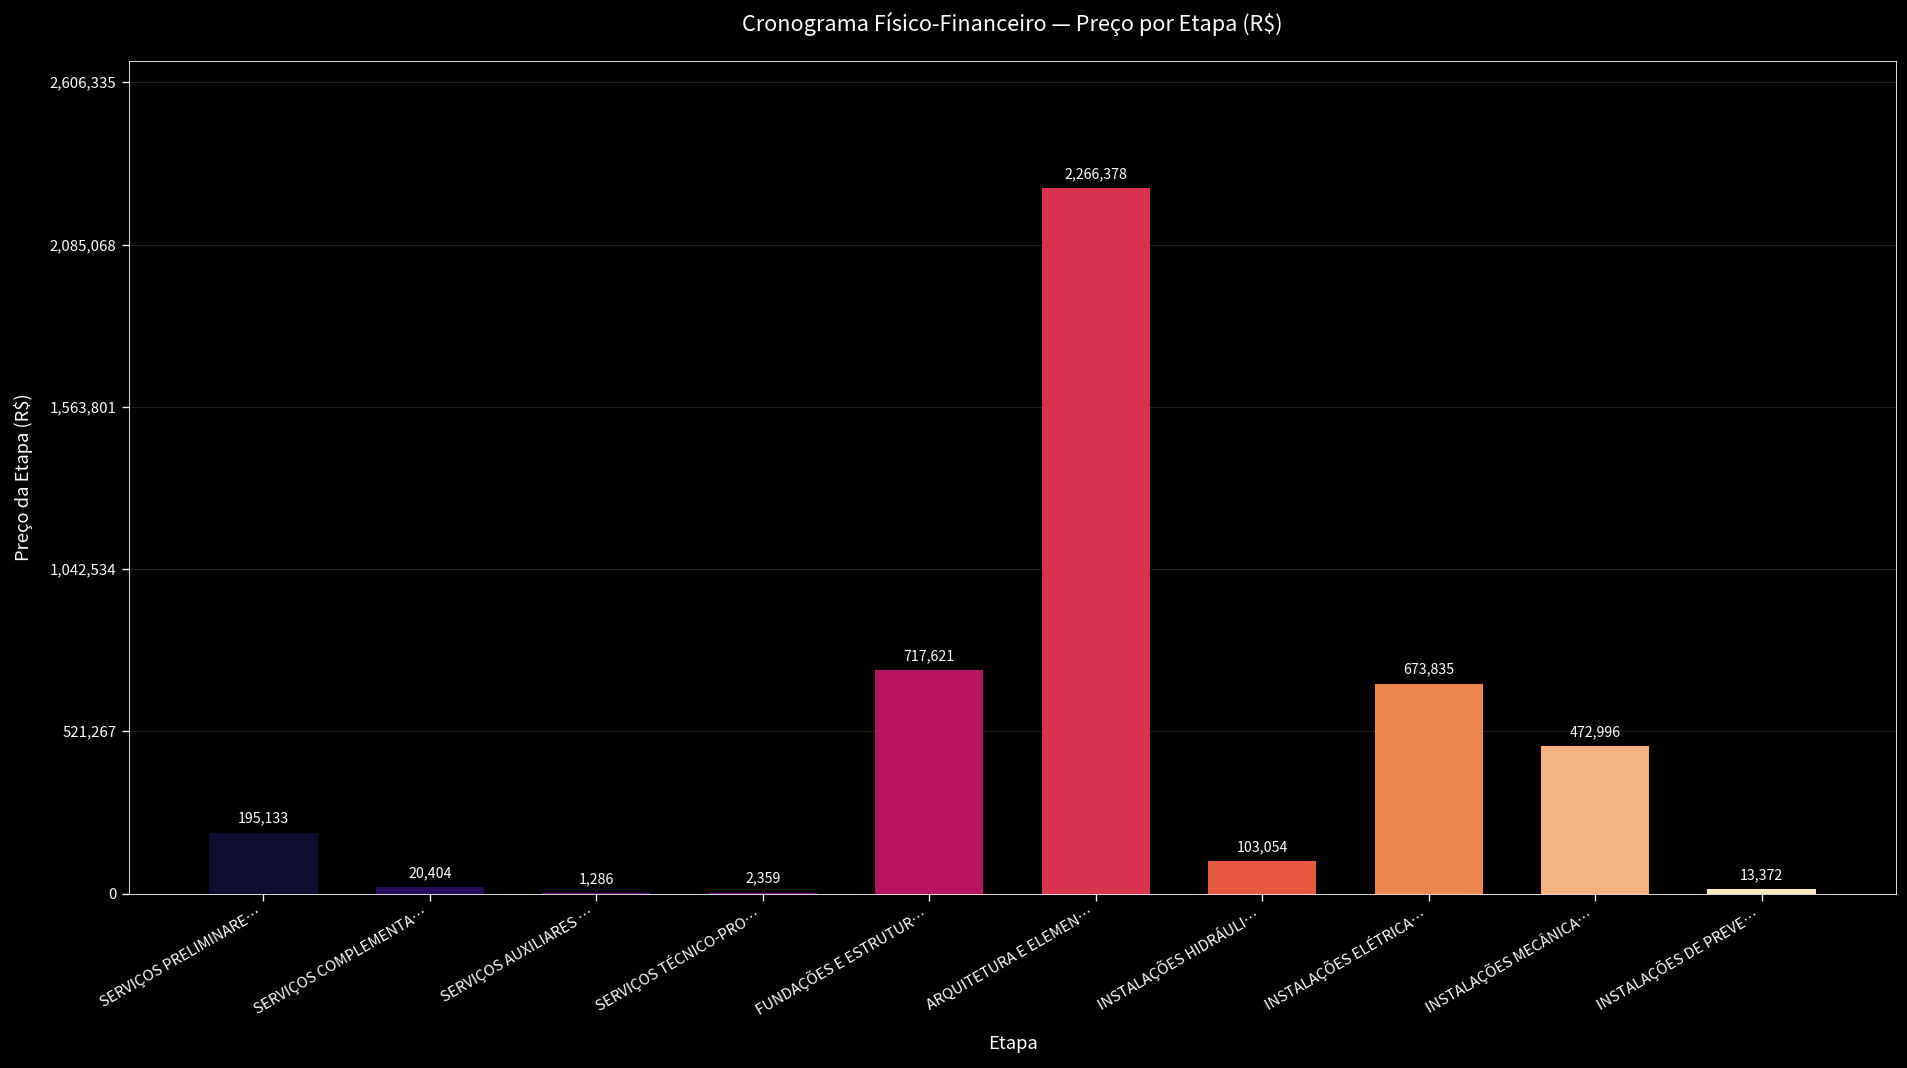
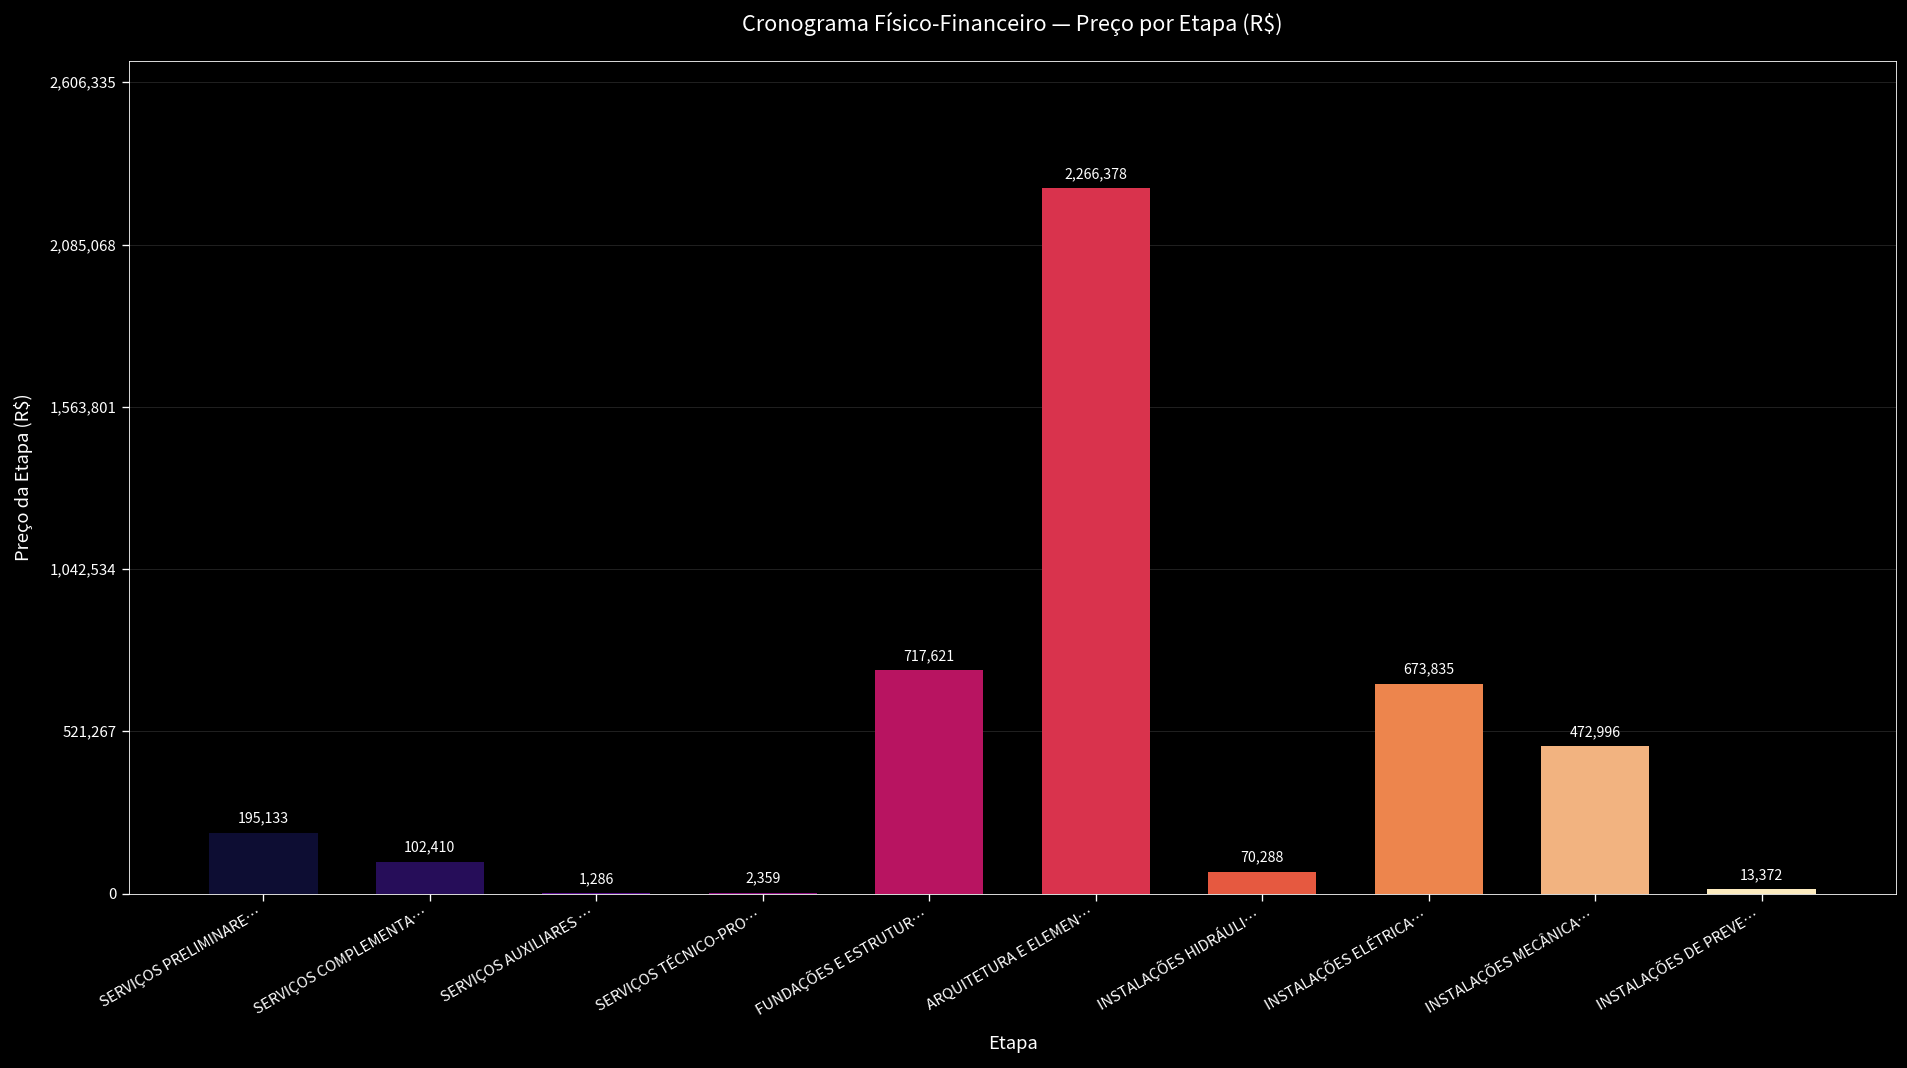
  {
    "SERVIÇOS PRELIMINARE…": "195,133",
-   "SERVIÇOS COMPLEMENTA…": "20,404",
+   "SERVIÇOS COMPLEMENTA…": "102,410",
    "SERVIÇOS AUXILIARES …": "1,286",
    "SERVIÇOS TÉCNICO-PRO…": "2,359",
    "FUNDAÇÕES E ESTRUTUR…": "717,621",
    "ARQUITETURA E ELEMEN…": "2,266,378",
-   "INSTALAÇÕES HIDRÁULI…": "103,054",
+   "INSTALAÇÕES HIDRÁULI…": "70,288",
    "INSTALAÇÕES ELÉTRICA…": "673,835",
    "INSTALAÇÕES MECÂNICA…": "472,996",
    "INSTALAÇÕES DE PREVE…": "13,372"
  }
